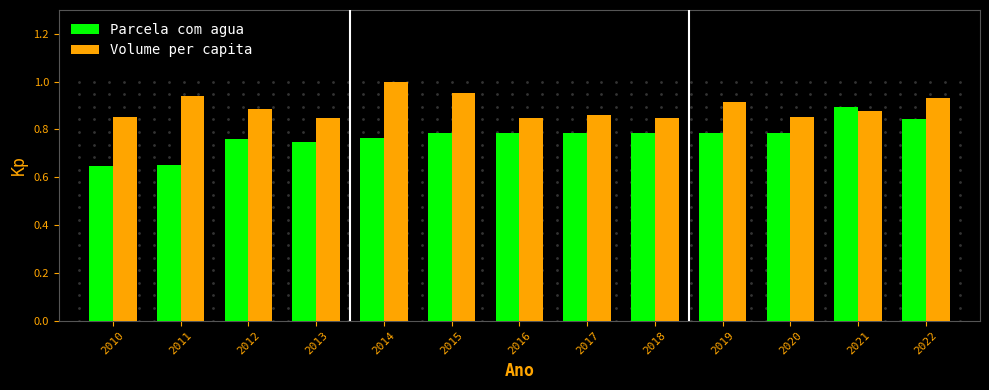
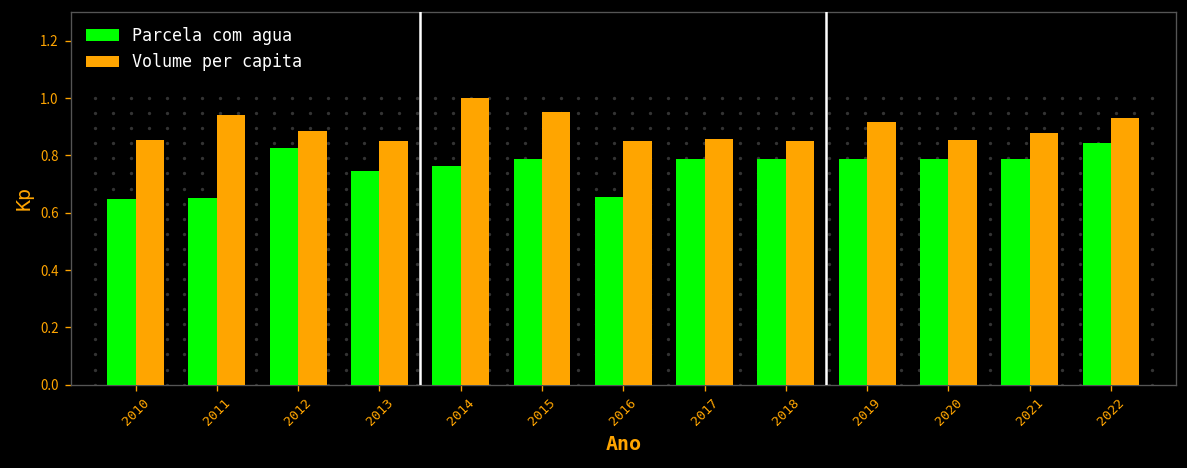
  {
    "Parcela com agua": {
      "2010": 0.65,
      "2011": 0.65,
-     "2012": 0.76,
+     "2012": 0.83,
      "2013": 0.75,
      "2014": 0.76,
      "2015": 0.79,
-     "2016": 0.79,
+     "2016": 0.66,
      "2017": 0.79,
      "2018": 0.79,
      "2019": 0.79,
      "2020": 0.79,
-     "2021": 0.89,
+     "2021": 0.79,
      "2022": 0.84
    },
    "Volume per capita": {
      "2010": 0.85,
      "2011": 0.94,
      "2012": 0.89,
      "2013": 0.85,
      "2014": 1.00,
      "2015": 0.95,
      "2016": 0.85,
      "2017": 0.86,
      "2018": 0.85,
      "2019": 0.92,
      "2020": 0.85,
      "2021": 0.88,
      "2022": 0.93
    }
  }
